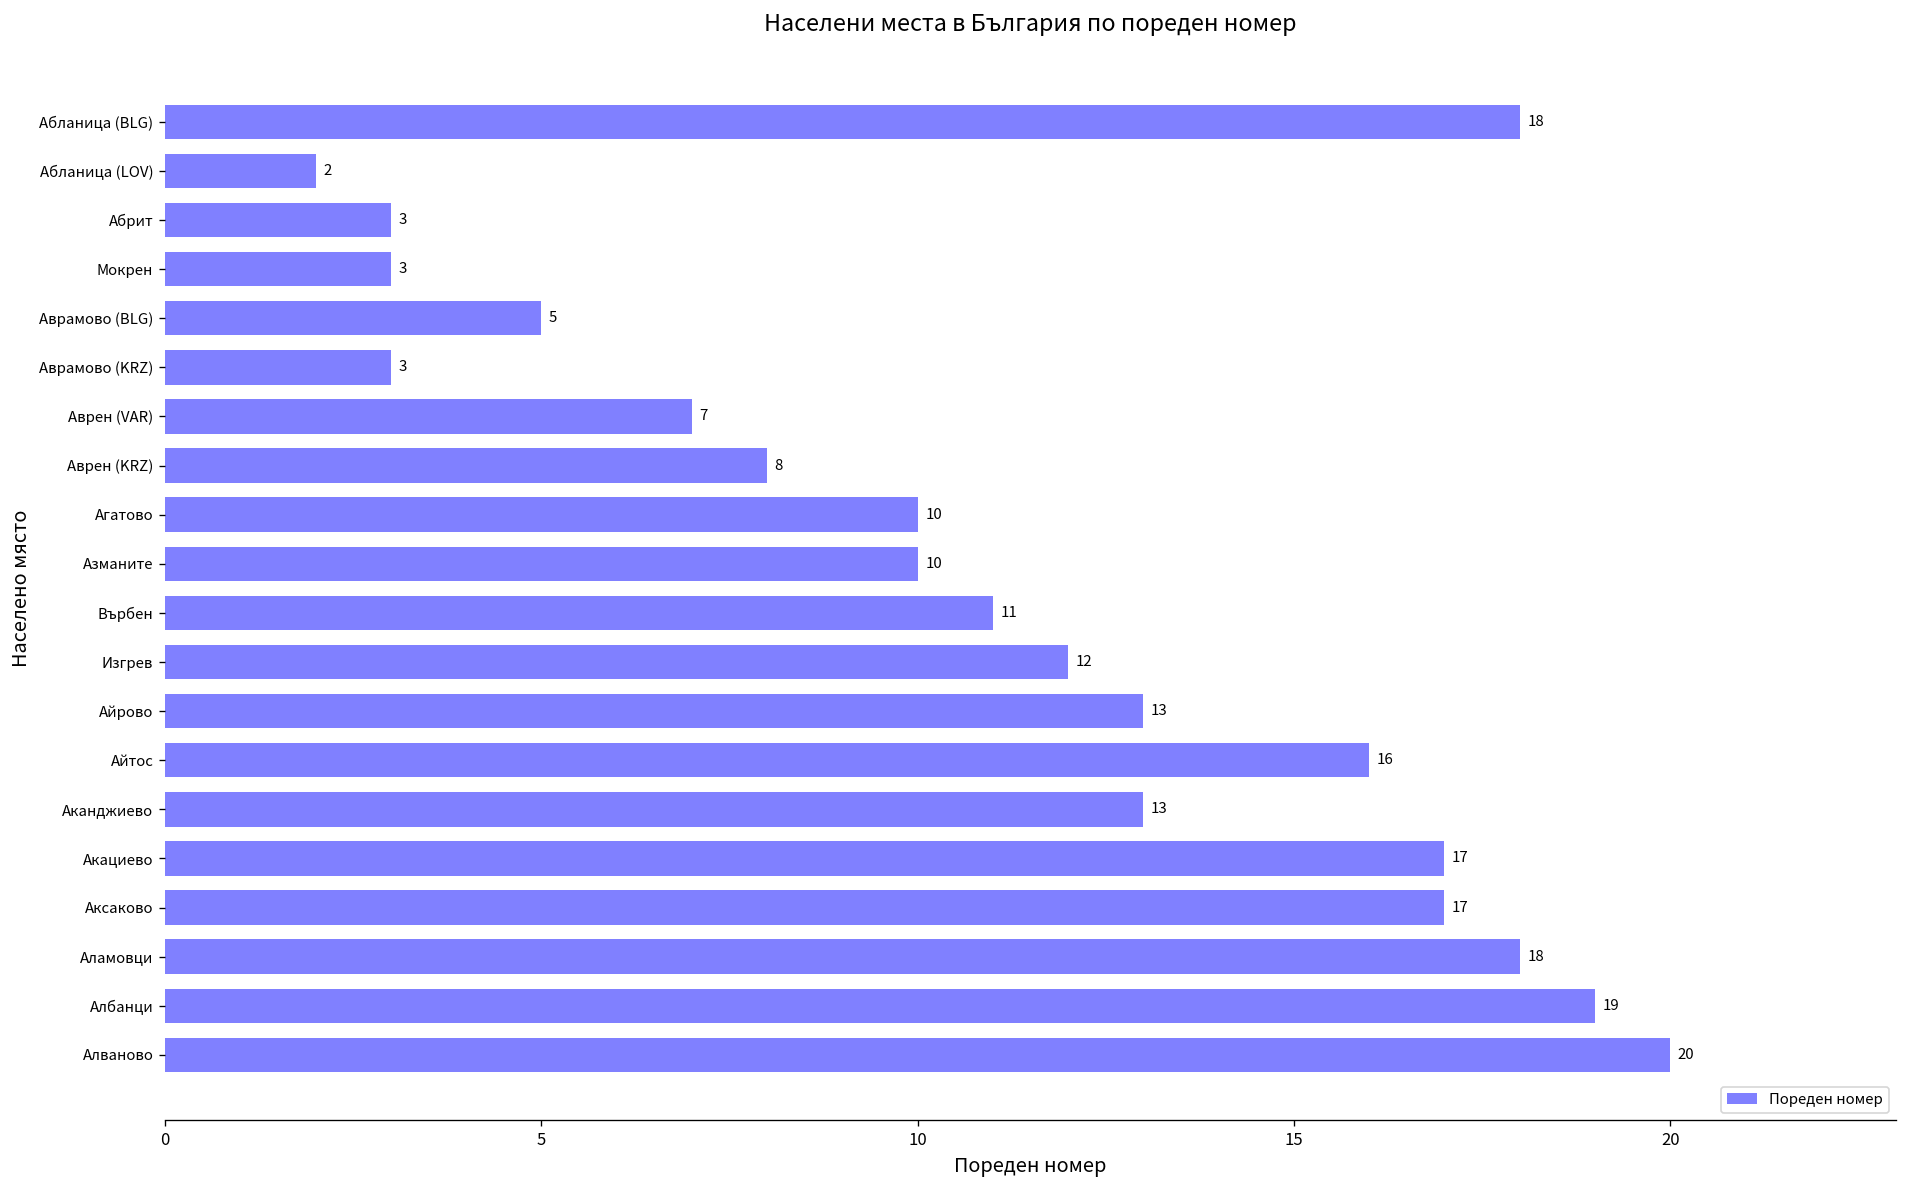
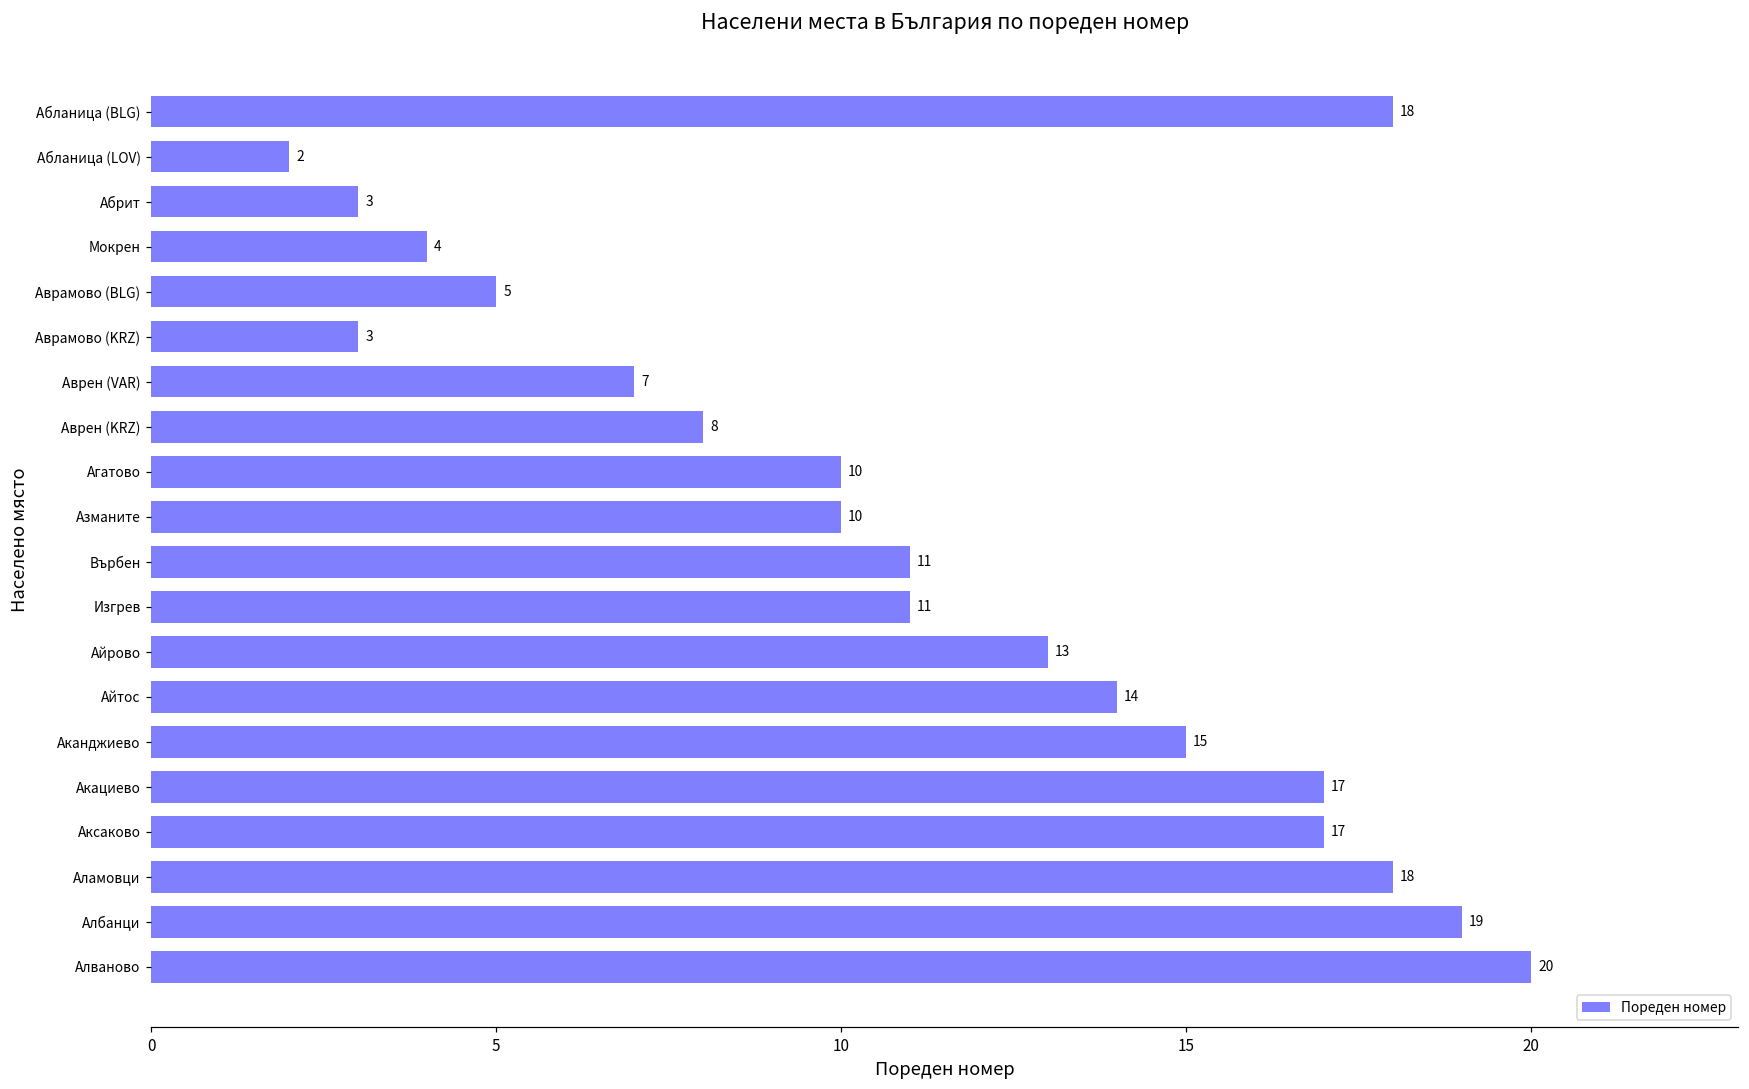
  {
    "Абланица (BLG)": 18,
    "Абланица (LOV)": 2,
    "Абрит": 3,
-   "Мокрен": 3,
+   "Мокрен": 4,
    "Аврамово (BLG)": 5,
    "Аврамово (KRZ)": 3,
    "Аврен (VAR)": 7,
    "Аврен (KRZ)": 8,
    "Агатово": 10,
    "Азманите": 10,
    "Върбен": 11,
-   "Изгрев": 12,
+   "Изгрев": 11,
    "Айрово": 13,
-   "Айтос": 16,
-   "Аканджиево": 13,
+   "Айтос": 14,
+   "Аканджиево": 15,
    "Акациево": 17,
    "Аксаково": 17,
    "Аламовци": 18,
    "Албанци": 19,
    "Алваново": 20
  }
